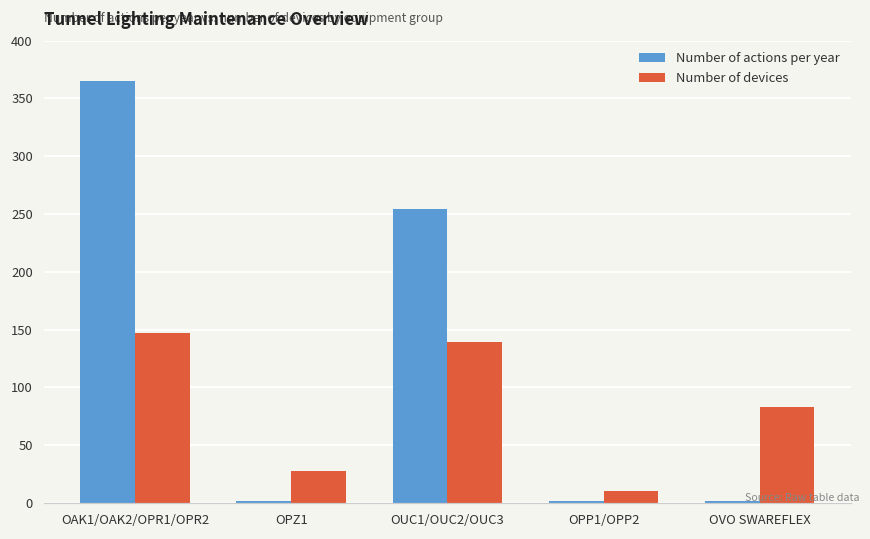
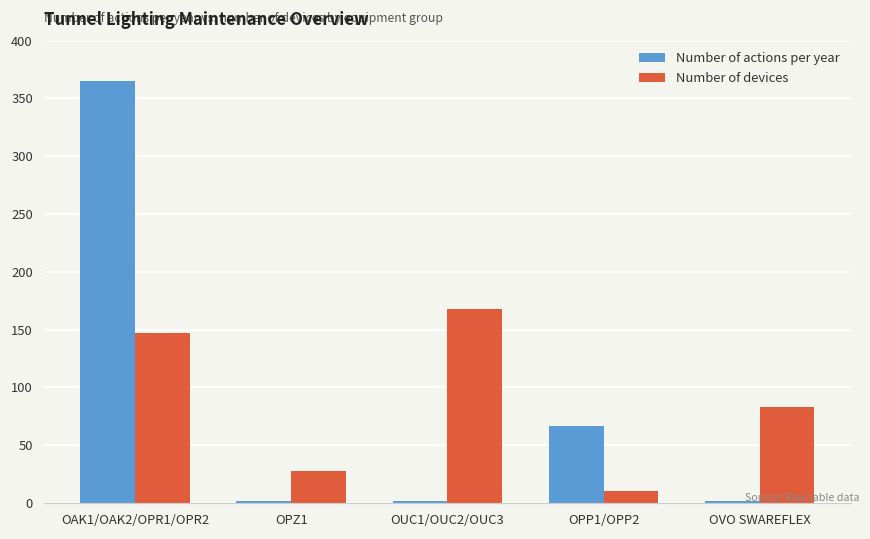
  {
    "Number of actions per year": {
      "OAK1/OAK2/OPR1/OPR2": 365,
-     "OUC1/OUC2/OUC3": 254,
-     "OPP1/OPP2": 2
+     "OUC1/OUC2/OUC3": 2,
+     "OPP1/OPP2": 67
    },
    "Number of devices": {
      "OAK1/OAK2/OPR1/OPR2": 147,
      "OPZ1": 28,
-     "OUC1/OUC2/OUC3": 139,
+     "OUC1/OUC2/OUC3": 168,
      "OPP1/OPP2": 10,
      "OVO SWAREFLEX": 83
    }
  }
